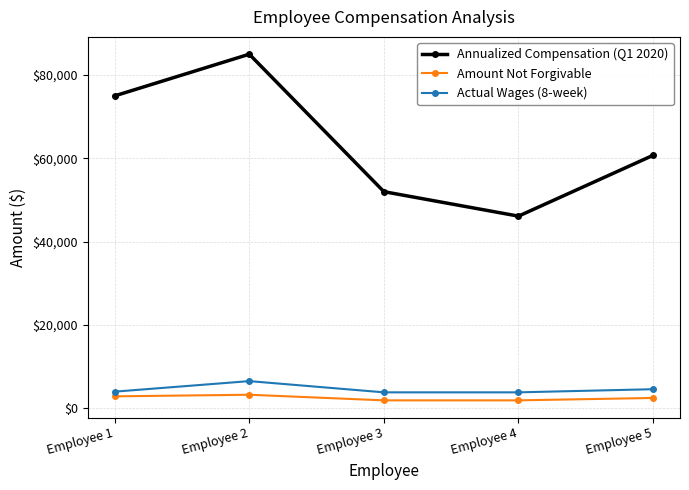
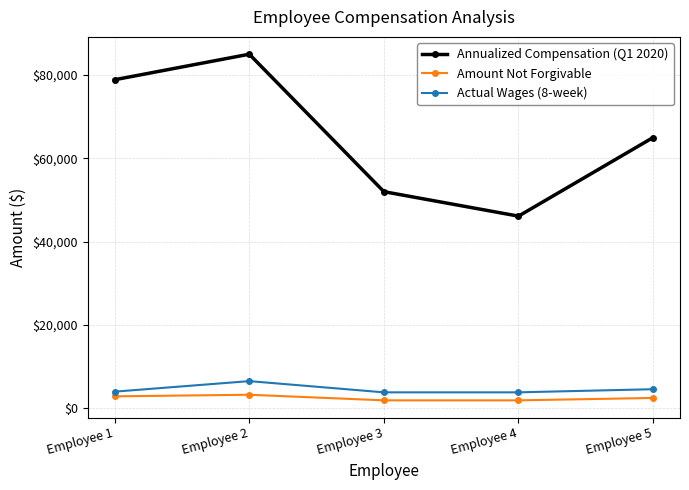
  {
    "Annualized Compensation (Q1 2020)": {
-     "Employee 1": "$75,000",
+     "Employee 1": "$79,000",
      "Employee 2": "$85,000",
      "Employee 3": "$52,000",
      "Employee 4": "$46,000",
-     "Employee 5": "$61,000"
+     "Employee 5": "$65,000"
    },
    "Amount Not Forgivable": {
      "Employee 1": "$3,000",
      "Employee 2": "$3,000",
      "Employee 3": "$2,000",
      "Employee 4": "$2,000",
      "Employee 5": "$3,000"
    },
    "Actual Wages (8-week)": {
      "Employee 1": "$4,000",
      "Employee 2": "$7,000",
      "Employee 3": "$4,000",
      "Employee 4": "$4,000",
      "Employee 5": "$5,000"
    }
  }
